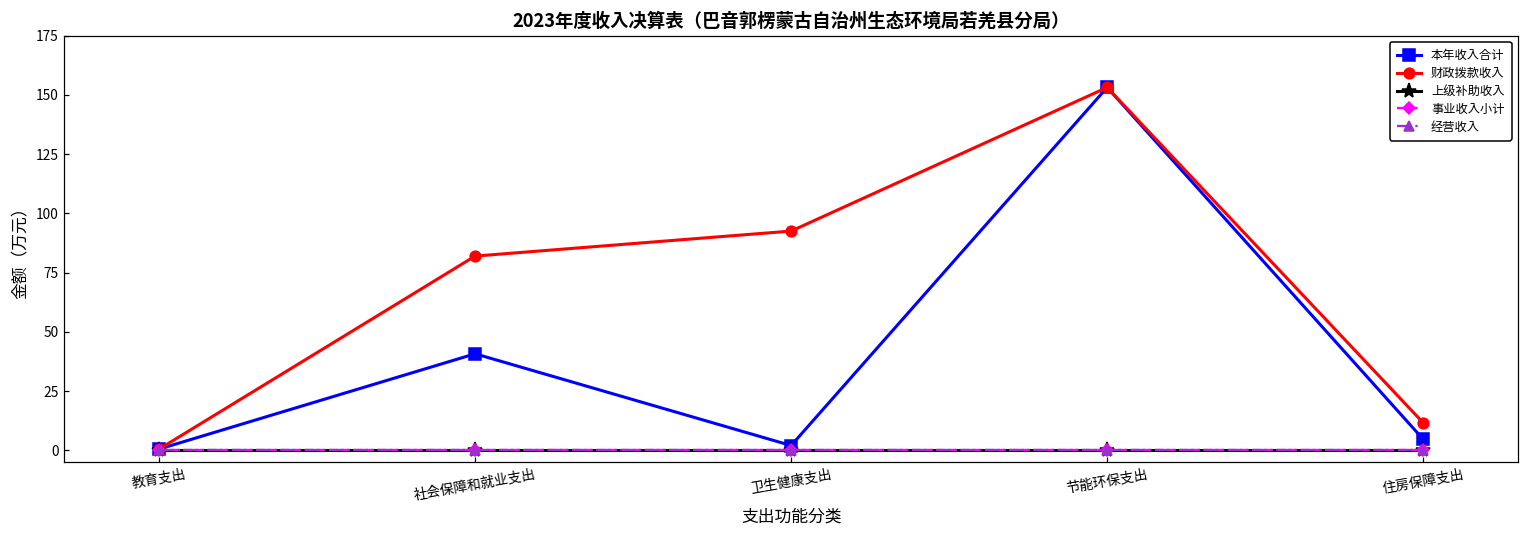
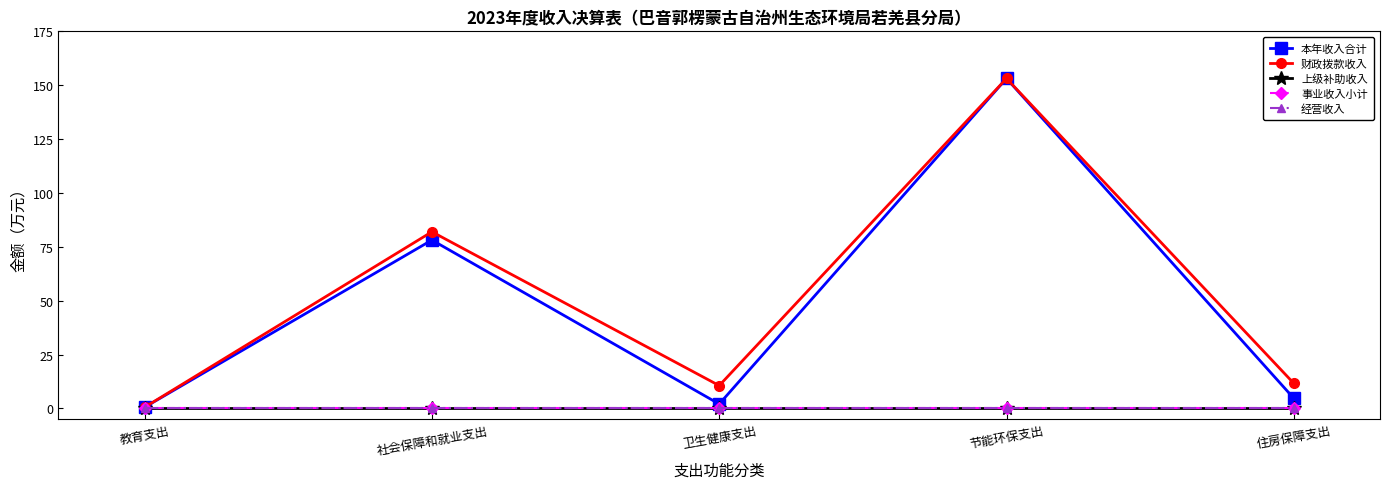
  {
    "本年收入合计": {
-     "社会保障和就业支出": 41,
+     "社会保障和就业支出": 78,
      "卫生健康支出": 2,
      "住房保障支出": 5
    },
    "财政拨款收入": {
      "社会保障和就业支出": 82,
-     "卫生健康支出": 93,
+     "卫生健康支出": 11,
      "住房保障支出": 12
    },
    "经营收入": {
      "社会保障和就业支出": 0,
      "卫生健康支出": 0,
      "节能环保支出": 0,
      "住房保障支出": 0
    }
  }
